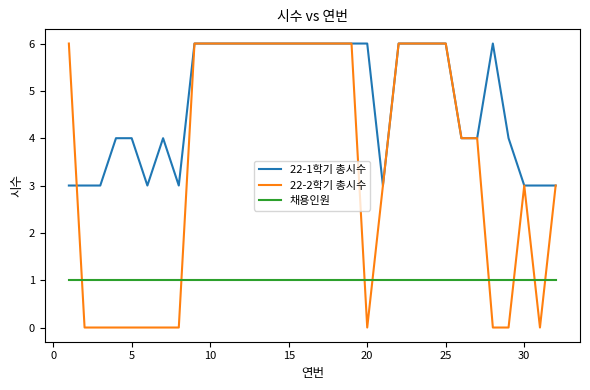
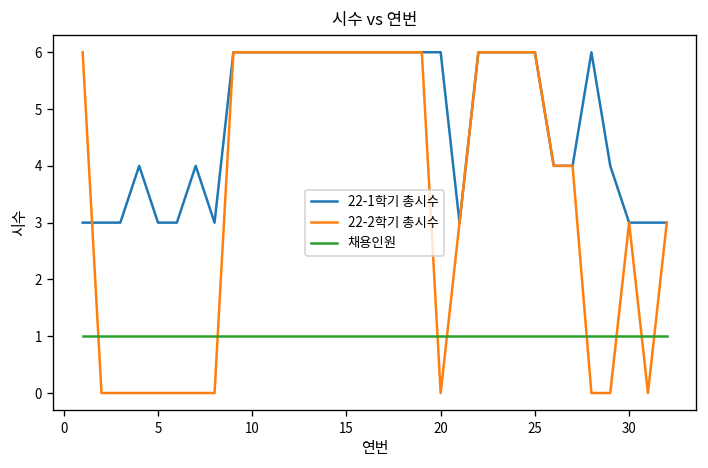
  {
    "22-1학기 총시수": {
-     "5": 4,
+     "5": 3,
      "20": 6
    },
    "22-2학기 총시수": {
      "5": 0,
      "20": 0
    },
    "채용인원": {
      "5": 1,
      "10": 1,
      "15": 1,
      "20": 1,
      "25": 1,
      "30": 1
    }
  }
